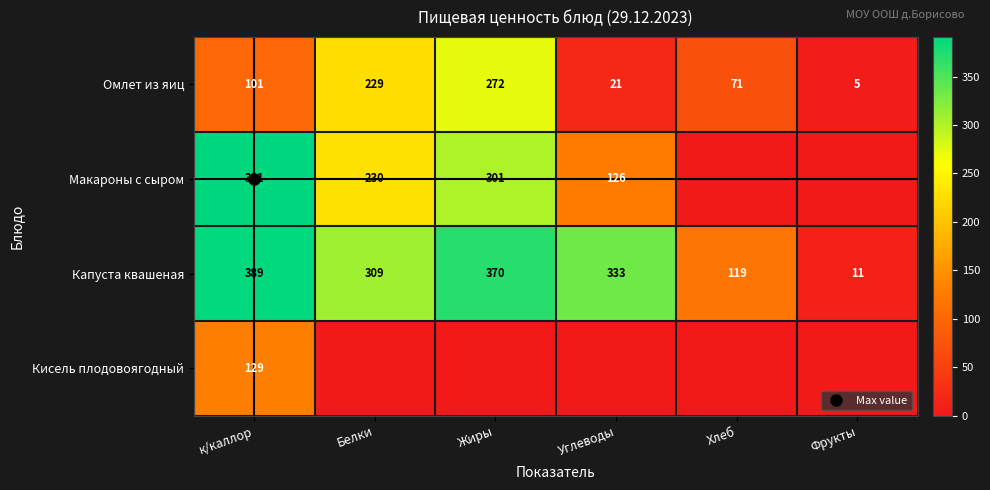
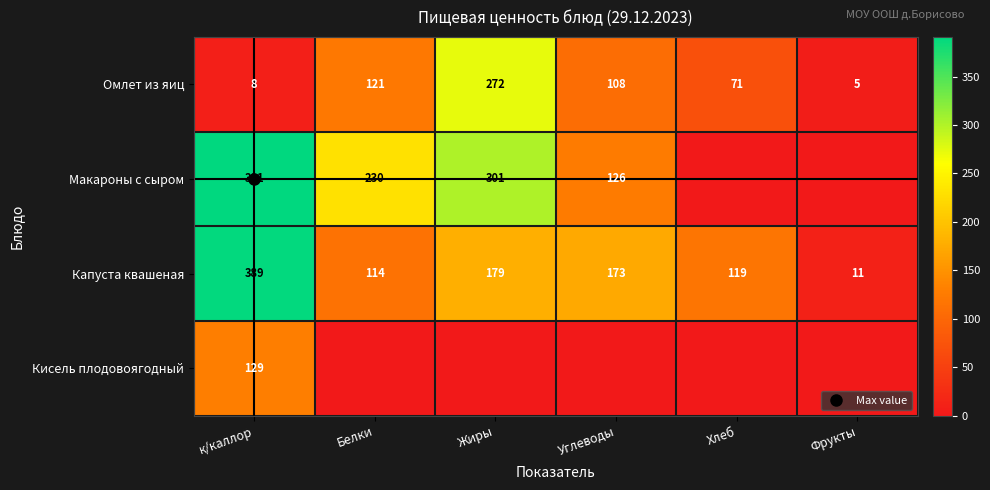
  {
    "Омлет из яиц": {
-     "к/каллор": 101,
-     "Белки": 229,
+     "к/каллор": 8,
+     "Белки": 121,
      "Жиры": 272,
-     "Углеводы": 21,
+     "Углеводы": 108,
      "Хлеб": 71,
      "Фрукты": 5
    },
    "Макароны с сыром": {
      "Белки": 230,
      "Жиры": 301,
      "Углеводы": 126
    },
    "Капуста квашеная": {
      "к/каллор": 389,
-     "Белки": 309,
-     "Жиры": 370,
-     "Углеводы": 333,
+     "Белки": 114,
+     "Жиры": 179,
+     "Углеводы": 173,
      "Хлеб": 119,
      "Фрукты": 11
    },
    "Кисель плодовоягодный": {
      "к/каллор": 129
    }
  }
